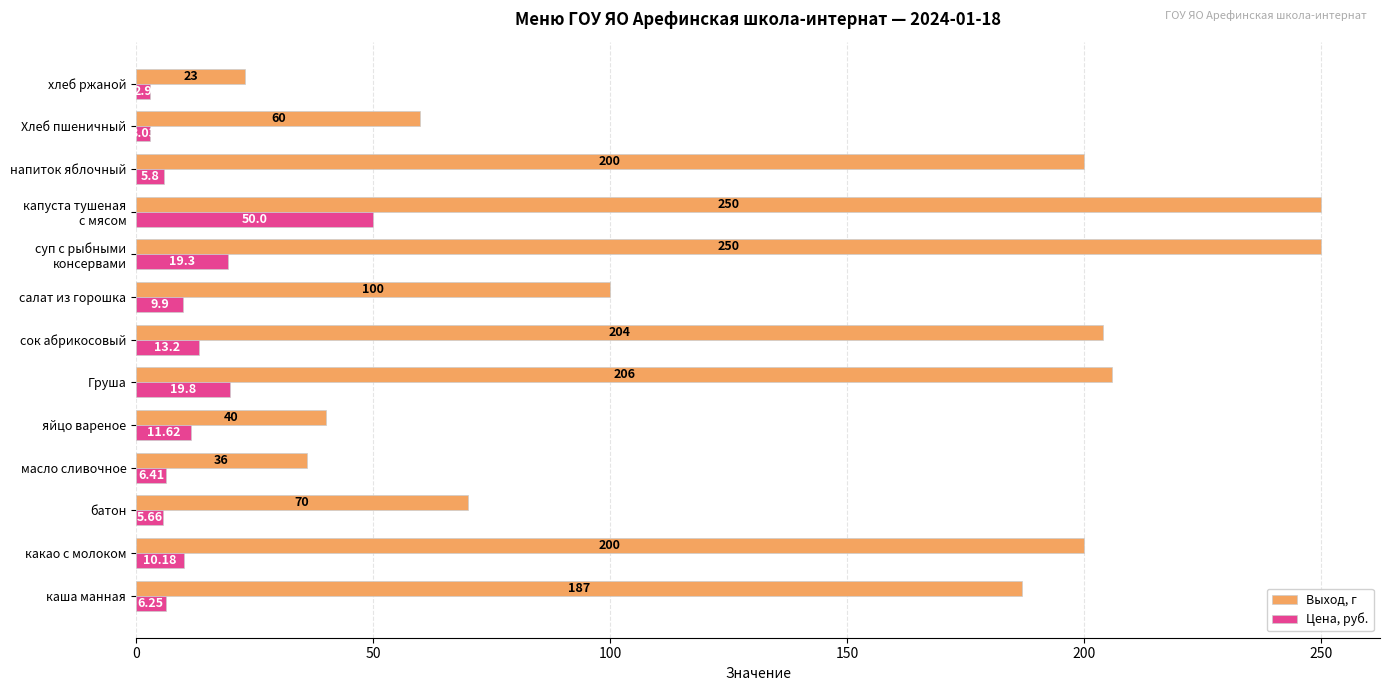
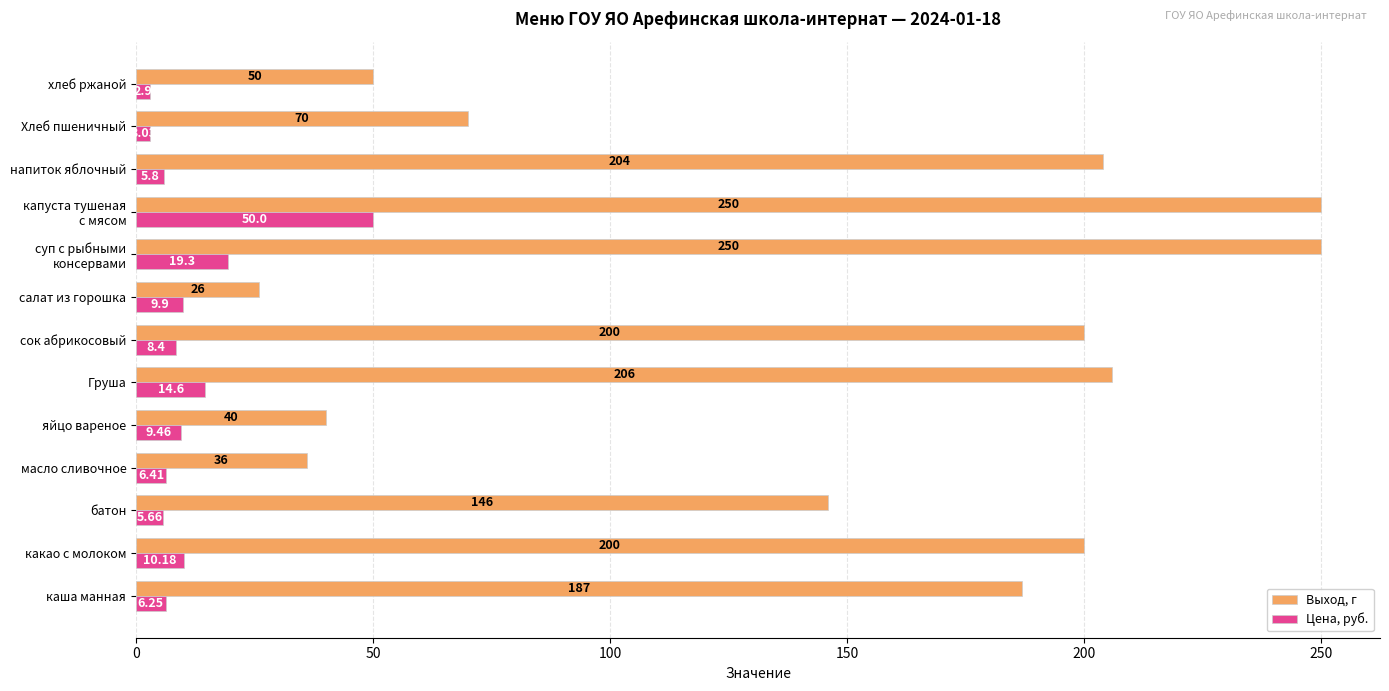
  {
    "Выход, г": {
-     "хлеб ржаной": 23,
-     "Хлеб пшеничный": 60,
-     "напиток яблочный": 200,
+     "хлеб ржаной": 50,
+     "Хлеб пшеничный": 70,
+     "напиток яблочный": 204,
      "капуста тушеная с мясом": 250,
      "суп с рыбными консервами": 250,
-     "салат из горошка": 100,
-     "сок абрикосовый": 204,
+     "салат из горошка": 26,
+     "сок абрикосовый": 200,
      "Груша": 206,
      "яйцо вареное": 40,
      "масло сливочное": 36,
-     "батон": 70,
+     "батон": 146,
      "какао с молоком": 200,
      "каша манная": 187
    },
    "Цена, руб.": {
      "хлеб ржаной": 2.9,
      "Хлеб пшеничный": 3.03,
      "напиток яблочный": 5.8,
      "капуста тушеная с мясом": 50.0,
      "суп с рыбными консервами": 19.3,
      "салат из горошка": 9.9,
-     "сок абрикосовый": 13.2,
-     "Груша": 19.8,
-     "яйцо вареное": 11.62,
+     "сок абрикосовый": 8.4,
+     "Груша": 14.6,
+     "яйцо вареное": 9.46,
      "масло сливочное": 6.41,
      "батон": 5.66,
      "какао с молоком": 10.18,
      "каша манная": 6.25
    }
  }
